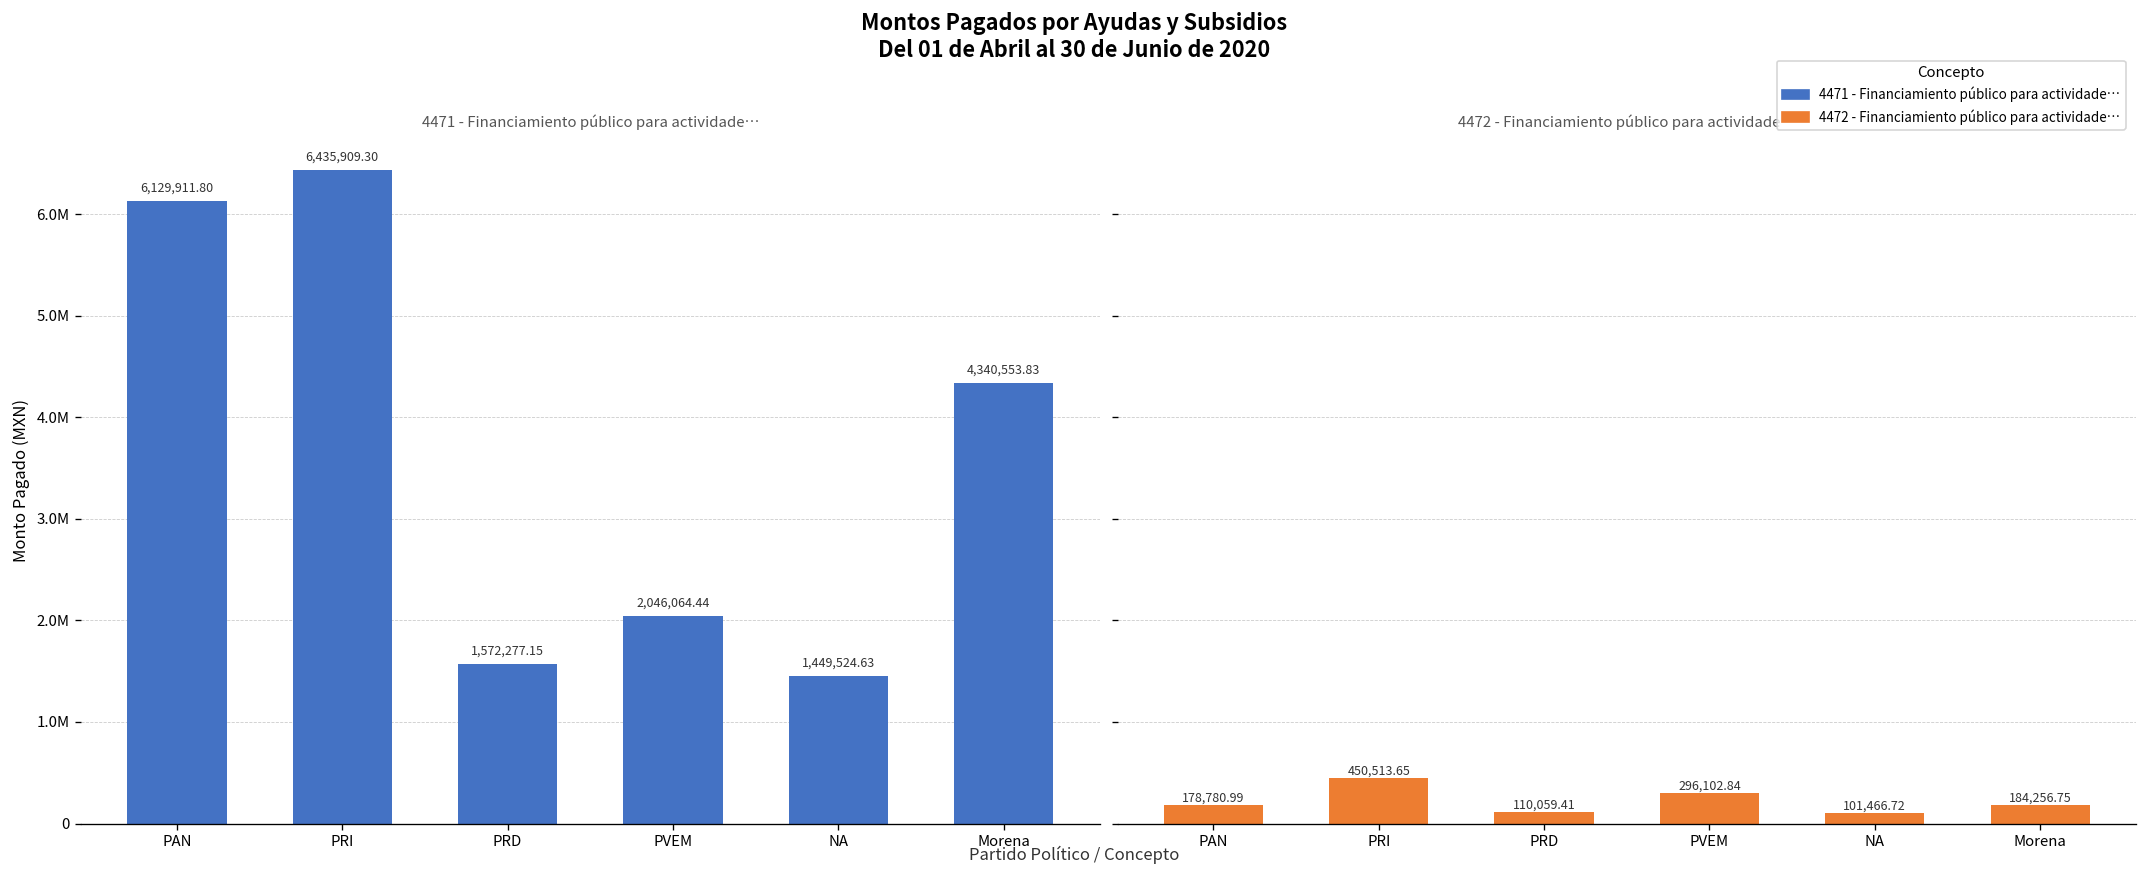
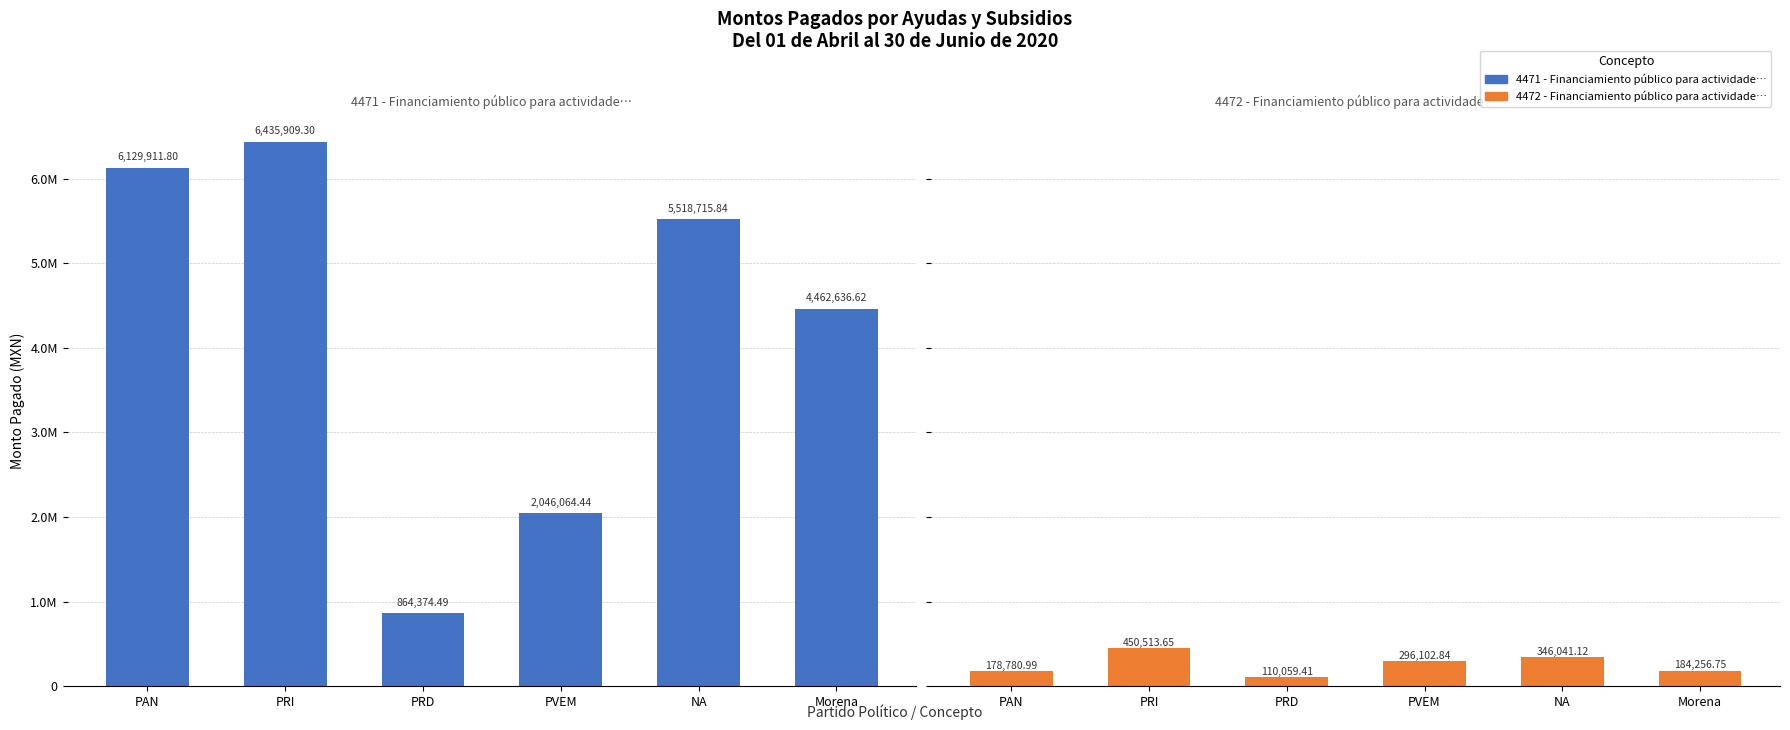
  {
    "4471 - Financiamiento público para actividade…": {
      "PAN": "6,129,911.80",
      "PRI": "6,435,909.30",
-     "PRD": "1,572,277.15",
+     "PRD": "864,374.49",
      "PVEM": "2,046,064.44",
-     "NA": "1,449,524.63",
-     "Morena": "4,340,553.83"
+     "NA": "5,518,715.84",
+     "Morena": "4,462,636.62"
    },
    "4472 - Financiamiento público para actividade…": {
      "PAN": "178,780.99",
      "PRI": "450,513.65",
      "PRD": "110,059.41",
      "PVEM": "296,102.84",
-     "NA": "101,466.72",
+     "NA": "346,041.12",
      "Morena": "184,256.75"
    }
  }
